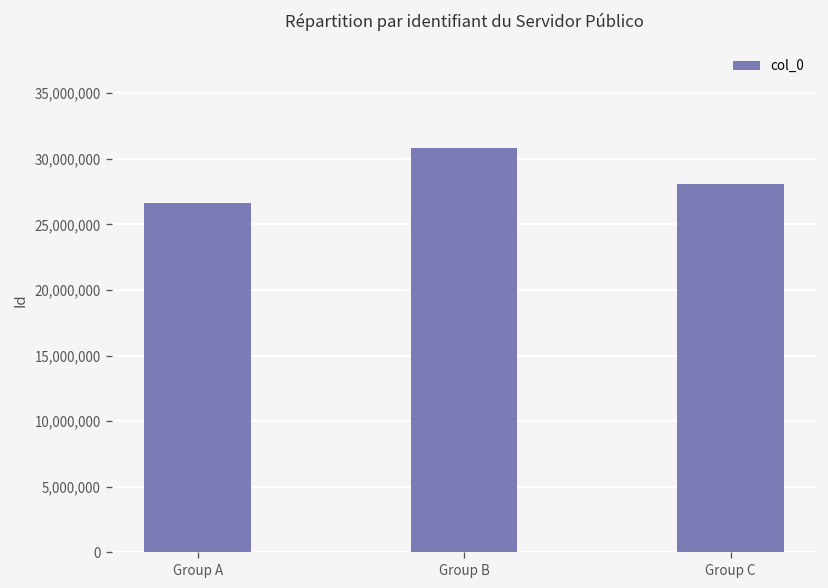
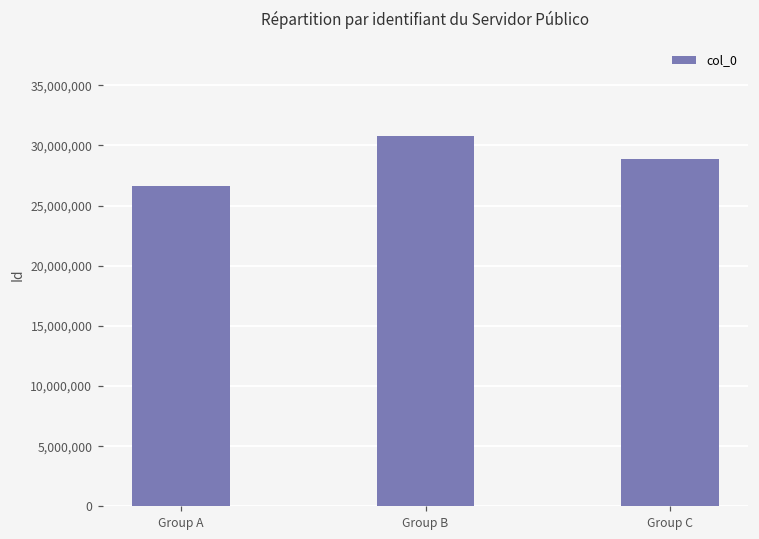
  {
    "Group A": "26,600,000",
    "Group B": "30,800,000",
-   "Group C": "28,100,000"
+   "Group C": "28,900,000"
  }
